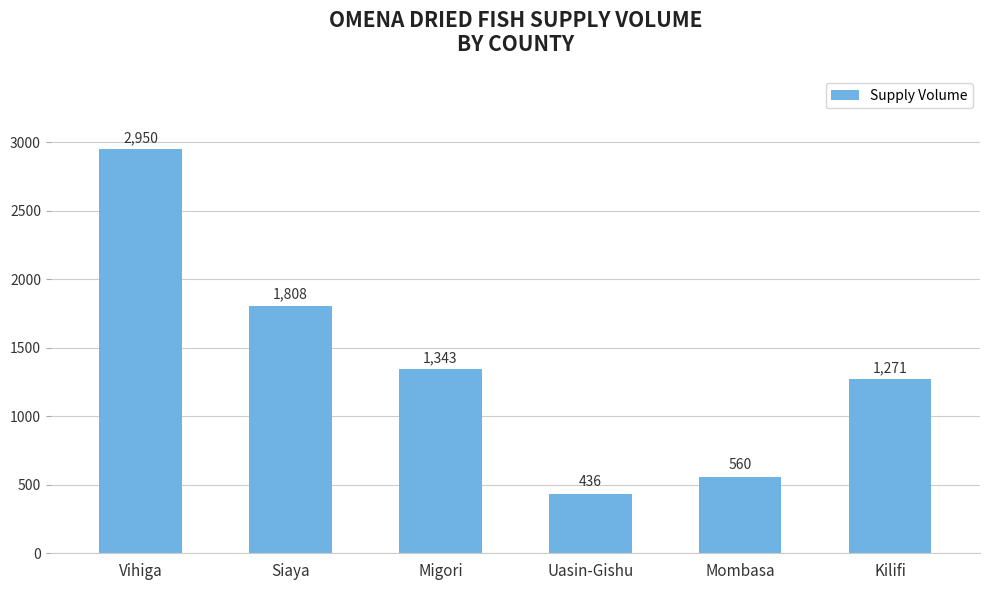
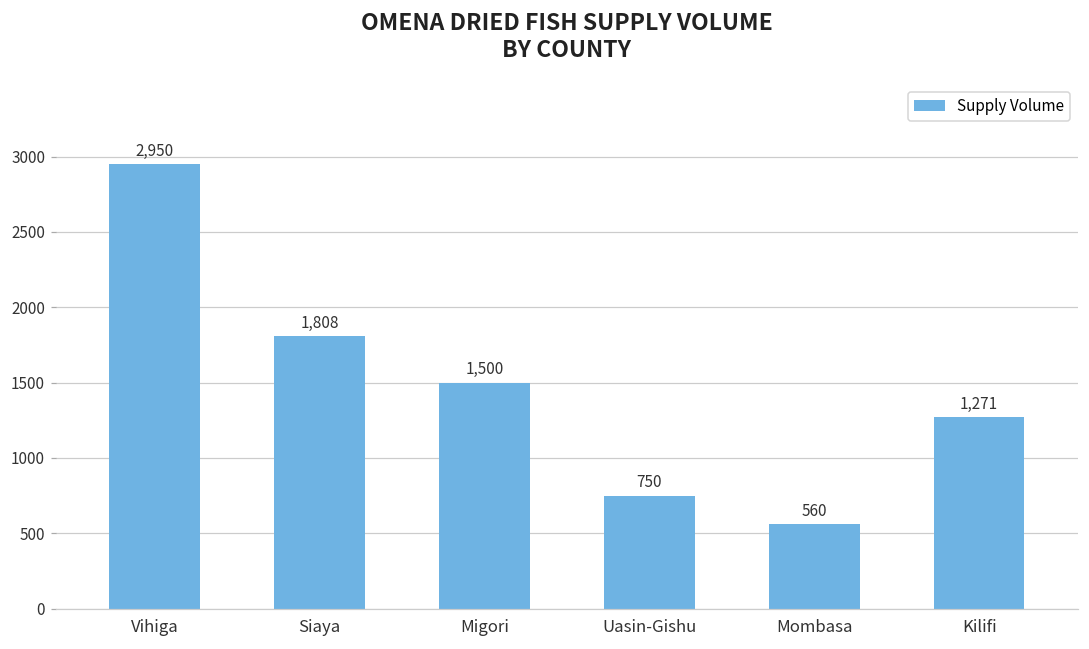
  {
    "Vihiga": "2,950",
    "Siaya": "1,808",
-   "Migori": "1,343",
-   "Uasin-Gishu": "436",
+   "Migori": "1,500",
+   "Uasin-Gishu": "750",
    "Mombasa": "560",
    "Kilifi": "1,271"
  }
